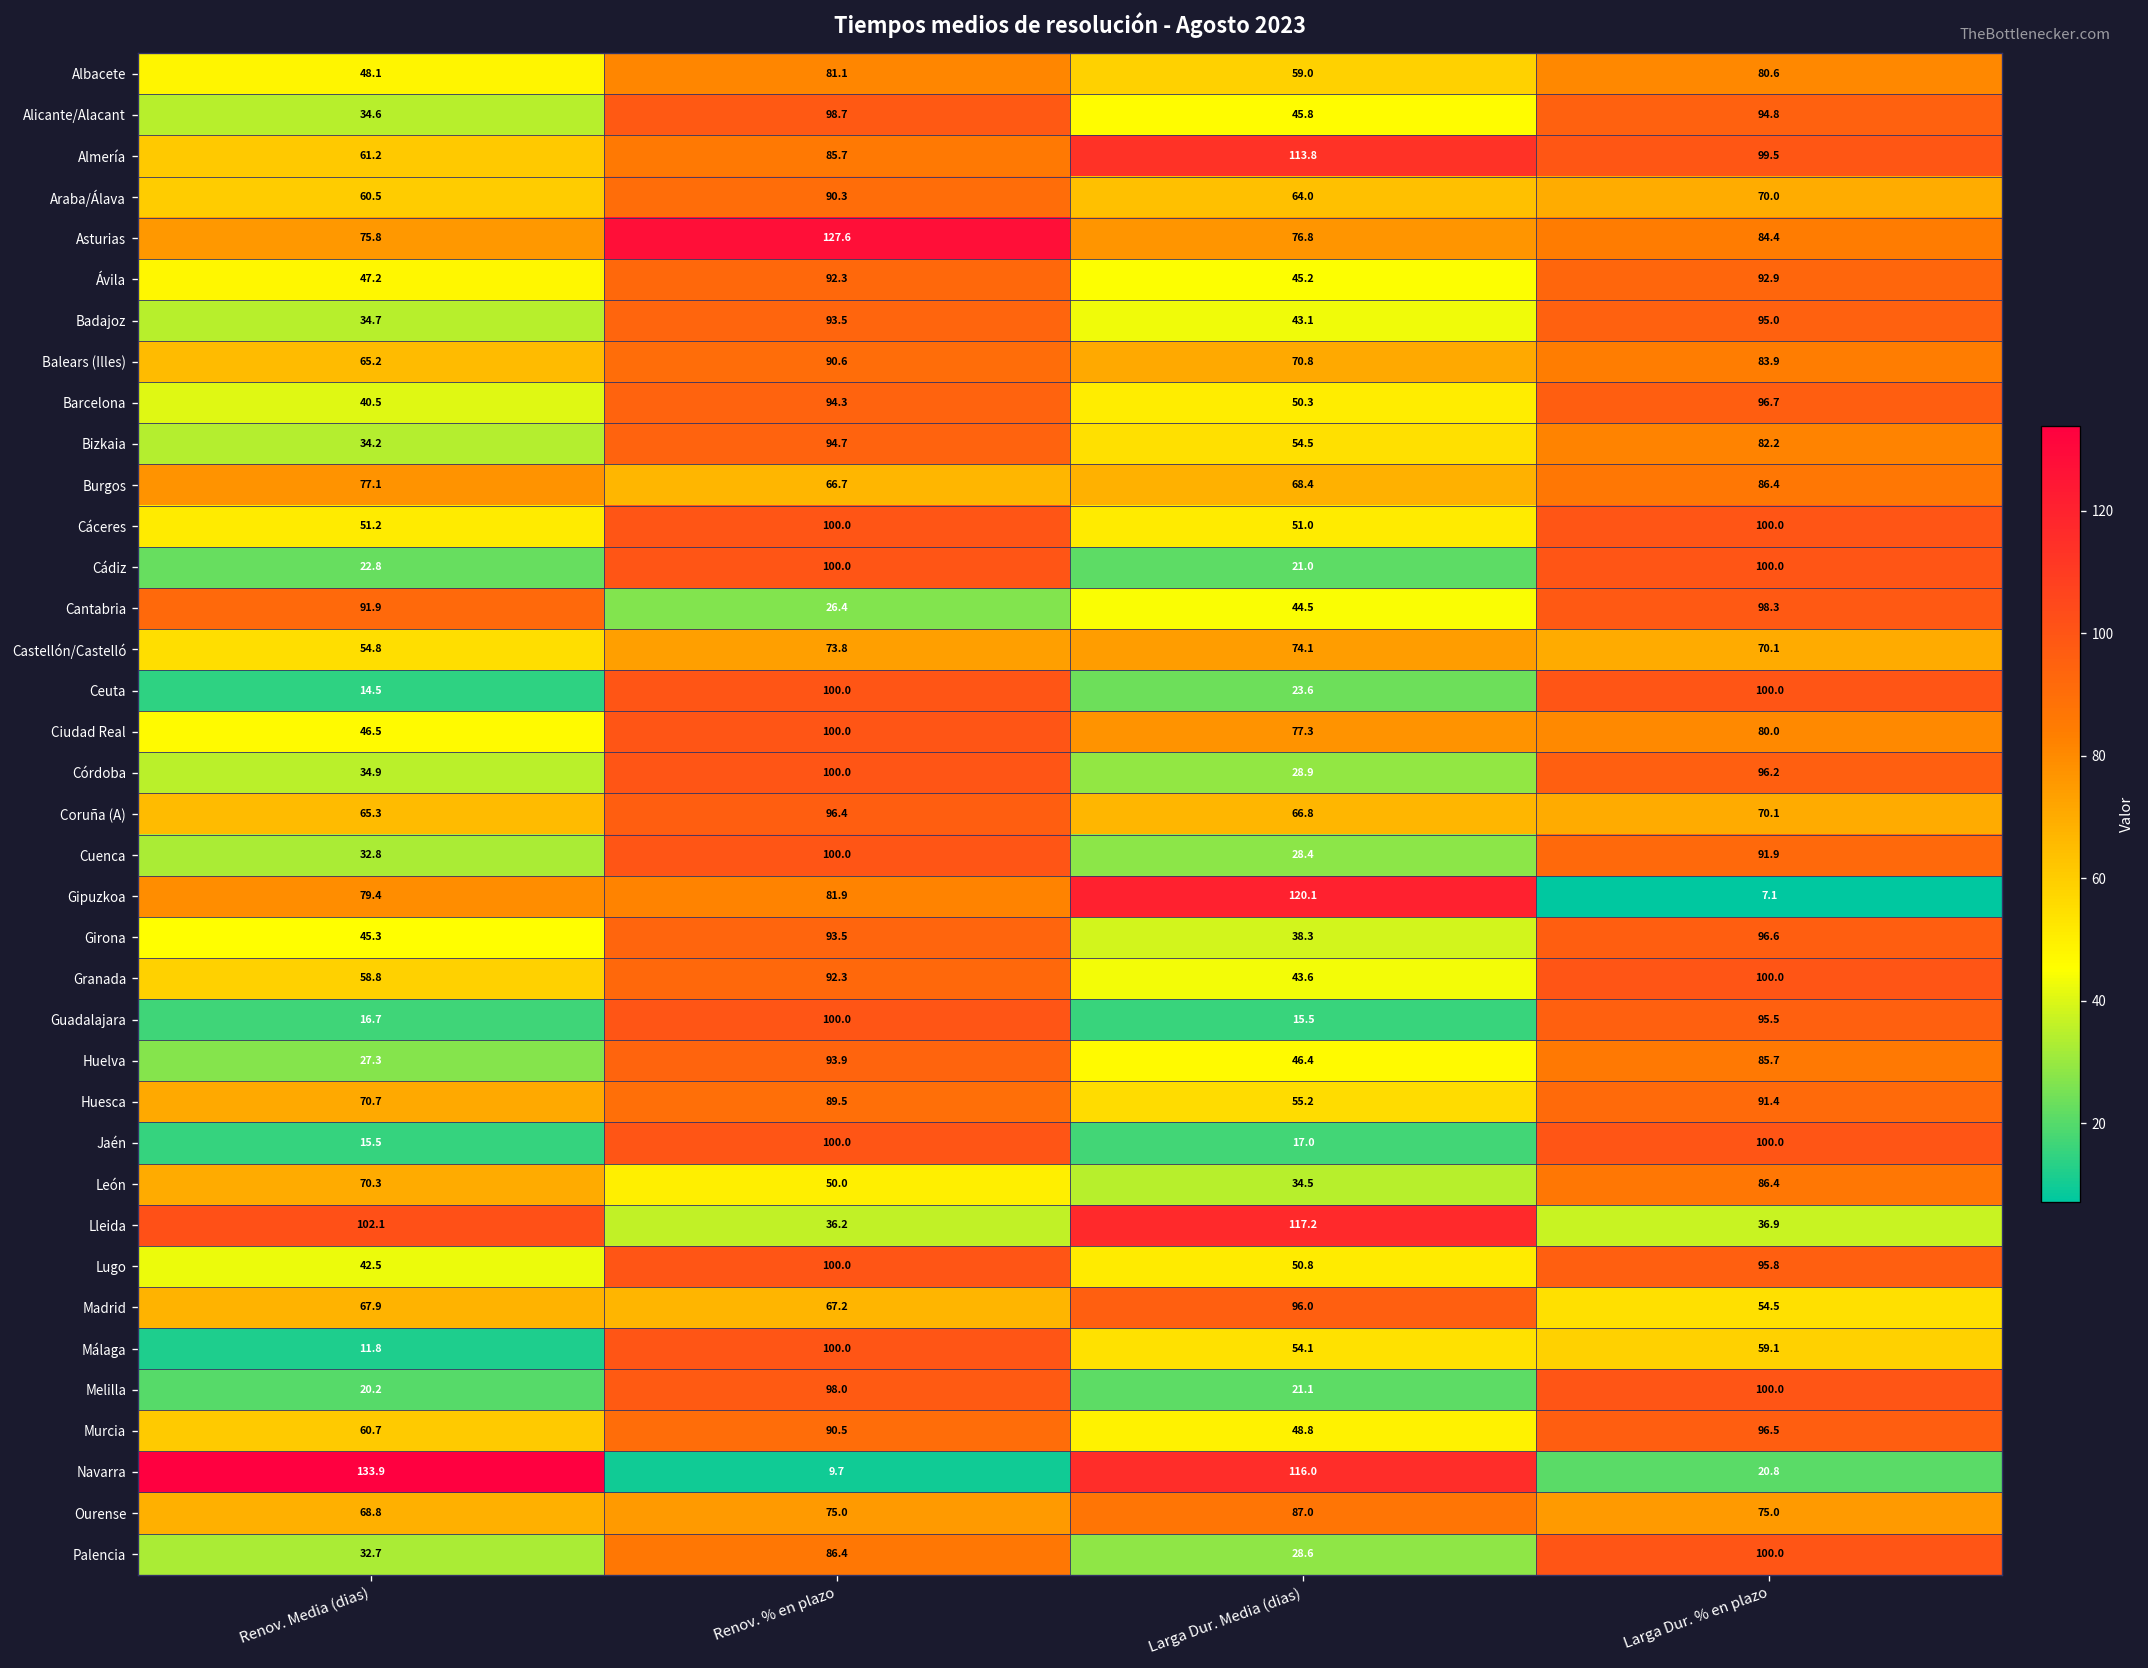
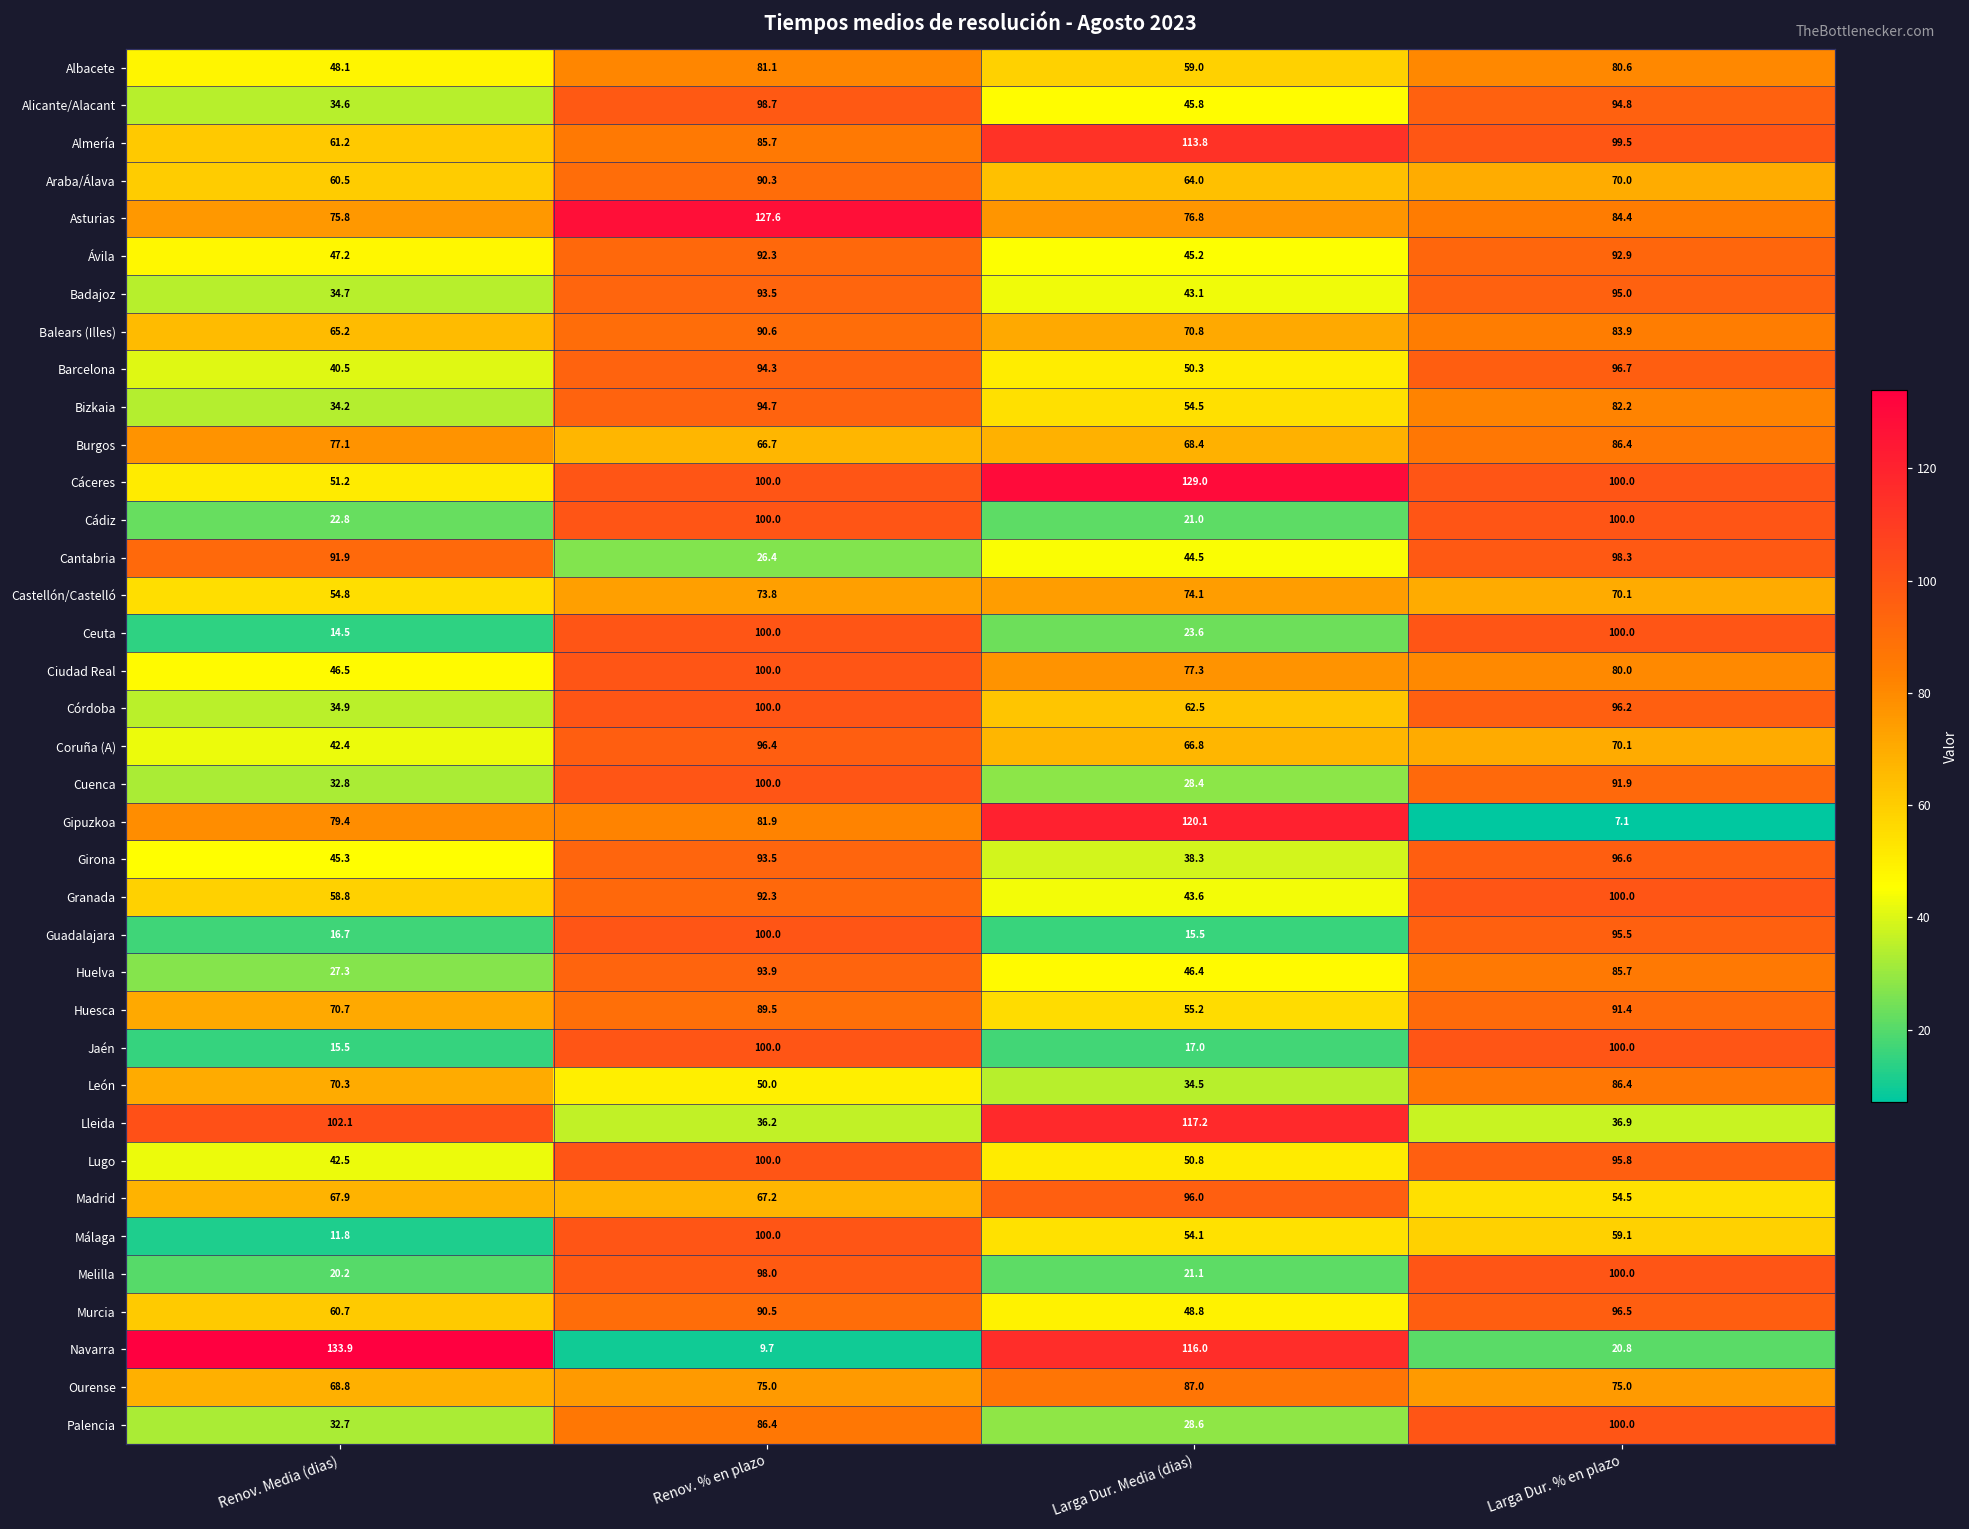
  {
    "Albacete": {
      "Renov. Media (dias)": 48.1,
      "Renov. % en plazo": 81.1,
      "Larga Dur. Media (dias)": 59.0,
      "Larga Dur. % en plazo": 80.6
    },
    "Alicante/Alacant": {
      "Renov. Media (dias)": 34.6,
      "Renov. % en plazo": 98.7,
      "Larga Dur. Media (dias)": 45.8,
      "Larga Dur. % en plazo": 94.8
    },
    "Almería": {
      "Renov. Media (dias)": 61.2,
      "Renov. % en plazo": 85.7,
      "Larga Dur. Media (dias)": 113.8,
      "Larga Dur. % en plazo": 99.5
    },
    "Araba/Álava": {
      "Renov. Media (dias)": 60.5,
      "Renov. % en plazo": 90.3,
      "Larga Dur. Media (dias)": 64.0,
      "Larga Dur. % en plazo": 70.0
    },
    "Asturias": {
      "Renov. Media (dias)": 75.8,
      "Renov. % en plazo": 127.6,
      "Larga Dur. Media (dias)": 76.8,
      "Larga Dur. % en plazo": 84.4
    },
    "Ávila": {
      "Renov. Media (dias)": 47.2,
      "Renov. % en plazo": 92.3,
      "Larga Dur. Media (dias)": 45.2,
      "Larga Dur. % en plazo": 92.9
    },
    "Badajoz": {
      "Renov. Media (dias)": 34.7,
      "Renov. % en plazo": 93.5,
      "Larga Dur. Media (dias)": 43.1,
      "Larga Dur. % en plazo": 95.0
    },
    "Balears (Illes)": {
      "Renov. Media (dias)": 65.2,
      "Renov. % en plazo": 90.6,
      "Larga Dur. Media (dias)": 70.8,
      "Larga Dur. % en plazo": 83.9
    },
    "Barcelona": {
      "Renov. Media (dias)": 40.5,
      "Renov. % en plazo": 94.3,
      "Larga Dur. Media (dias)": 50.3,
      "Larga Dur. % en plazo": 96.7
    },
    "Bizkaia": {
      "Renov. Media (dias)": 34.2,
      "Renov. % en plazo": 94.7,
      "Larga Dur. Media (dias)": 54.5,
      "Larga Dur. % en plazo": 82.2
    },
    "Burgos": {
      "Renov. Media (dias)": 77.1,
      "Renov. % en plazo": 66.7,
      "Larga Dur. Media (dias)": 68.4,
      "Larga Dur. % en plazo": 86.4
    },
    "Cáceres": {
      "Renov. Media (dias)": 51.2,
      "Renov. % en plazo": 100.0,
-     "Larga Dur. Media (dias)": 51.0,
+     "Larga Dur. Media (dias)": 129.0,
      "Larga Dur. % en plazo": 100.0
    },
    "Cádiz": {
      "Renov. Media (dias)": 22.8,
      "Renov. % en plazo": 100.0,
      "Larga Dur. Media (dias)": 21.0,
      "Larga Dur. % en plazo": 100.0
    },
    "Cantabria": {
      "Renov. Media (dias)": 91.9,
      "Renov. % en plazo": 26.4,
      "Larga Dur. Media (dias)": 44.5,
      "Larga Dur. % en plazo": 98.3
    },
    "Castellón/Castelló": {
      "Renov. Media (dias)": 54.8,
      "Renov. % en plazo": 73.8,
      "Larga Dur. Media (dias)": 74.1,
      "Larga Dur. % en plazo": 70.1
    },
    "Ceuta": {
      "Renov. Media (dias)": 14.5,
      "Renov. % en plazo": 100.0,
      "Larga Dur. Media (dias)": 23.6,
      "Larga Dur. % en plazo": 100.0
    },
    "Ciudad Real": {
      "Renov. Media (dias)": 46.5,
      "Renov. % en plazo": 100.0,
      "Larga Dur. Media (dias)": 77.3,
      "Larga Dur. % en plazo": 80.0
    },
    "Córdoba": {
      "Renov. Media (dias)": 34.9,
      "Renov. % en plazo": 100.0,
-     "Larga Dur. Media (dias)": 28.9,
+     "Larga Dur. Media (dias)": 62.5,
      "Larga Dur. % en plazo": 96.2
    },
    "Coruña (A)": {
-     "Renov. Media (dias)": 65.3,
+     "Renov. Media (dias)": 42.4,
      "Renov. % en plazo": 96.4,
      "Larga Dur. Media (dias)": 66.8,
      "Larga Dur. % en plazo": 70.1
    },
    "Cuenca": {
      "Renov. Media (dias)": 32.8,
      "Renov. % en plazo": 100.0,
      "Larga Dur. Media (dias)": 28.4,
      "Larga Dur. % en plazo": 91.9
    },
    "Gipuzkoa": {
      "Renov. Media (dias)": 79.4,
      "Renov. % en plazo": 81.9,
      "Larga Dur. Media (dias)": 120.1,
      "Larga Dur. % en plazo": 7.1
    },
    "Girona": {
      "Renov. Media (dias)": 45.3,
      "Renov. % en plazo": 93.5,
      "Larga Dur. Media (dias)": 38.3,
      "Larga Dur. % en plazo": 96.6
    },
    "Granada": {
      "Renov. Media (dias)": 58.8,
      "Renov. % en plazo": 92.3,
      "Larga Dur. Media (dias)": 43.6,
      "Larga Dur. % en plazo": 100.0
    },
    "Guadalajara": {
      "Renov. Media (dias)": 16.7,
      "Renov. % en plazo": 100.0,
      "Larga Dur. Media (dias)": 15.5,
      "Larga Dur. % en plazo": 95.5
    },
    "Huelva": {
      "Renov. Media (dias)": 27.3,
      "Renov. % en plazo": 93.9,
      "Larga Dur. Media (dias)": 46.4,
      "Larga Dur. % en plazo": 85.7
    },
    "Huesca": {
      "Renov. Media (dias)": 70.7,
      "Renov. % en plazo": 89.5,
      "Larga Dur. Media (dias)": 55.2,
      "Larga Dur. % en plazo": 91.4
    },
    "Jaén": {
      "Renov. Media (dias)": 15.5,
      "Renov. % en plazo": 100.0,
      "Larga Dur. Media (dias)": 17.0,
      "Larga Dur. % en plazo": 100.0
    },
    "León": {
      "Renov. Media (dias)": 70.3,
      "Renov. % en plazo": 50.0,
      "Larga Dur. Media (dias)": 34.5,
      "Larga Dur. % en plazo": 86.4
    },
    "Lleida": {
      "Renov. Media (dias)": 102.1,
      "Renov. % en plazo": 36.2,
      "Larga Dur. Media (dias)": 117.2,
      "Larga Dur. % en plazo": 36.9
    },
    "Lugo": {
      "Renov. Media (dias)": 42.5,
      "Renov. % en plazo": 100.0,
      "Larga Dur. Media (dias)": 50.8,
      "Larga Dur. % en plazo": 95.8
    },
    "Madrid": {
      "Renov. Media (dias)": 67.9,
      "Renov. % en plazo": 67.2,
      "Larga Dur. Media (dias)": 96.0,
      "Larga Dur. % en plazo": 54.5
    },
    "Málaga": {
      "Renov. Media (dias)": 11.8,
      "Renov. % en plazo": 100.0,
      "Larga Dur. Media (dias)": 54.1,
      "Larga Dur. % en plazo": 59.1
    },
    "Melilla": {
      "Renov. Media (dias)": 20.2,
      "Renov. % en plazo": 98.0,
      "Larga Dur. Media (dias)": 21.1,
      "Larga Dur. % en plazo": 100.0
    },
    "Murcia": {
      "Renov. Media (dias)": 60.7,
      "Renov. % en plazo": 90.5,
      "Larga Dur. Media (dias)": 48.8,
      "Larga Dur. % en plazo": 96.5
    },
    "Navarra": {
      "Renov. Media (dias)": 133.9,
      "Renov. % en plazo": 9.7,
      "Larga Dur. Media (dias)": 116.0,
      "Larga Dur. % en plazo": 20.8
    },
    "Ourense": {
      "Renov. Media (dias)": 68.8,
      "Renov. % en plazo": 75.0,
      "Larga Dur. Media (dias)": 87.0,
      "Larga Dur. % en plazo": 75.0
    },
    "Palencia": {
      "Renov. Media (dias)": 32.7,
      "Renov. % en plazo": 86.4,
      "Larga Dur. Media (dias)": 28.6,
      "Larga Dur. % en plazo": 100.0
    }
  }
